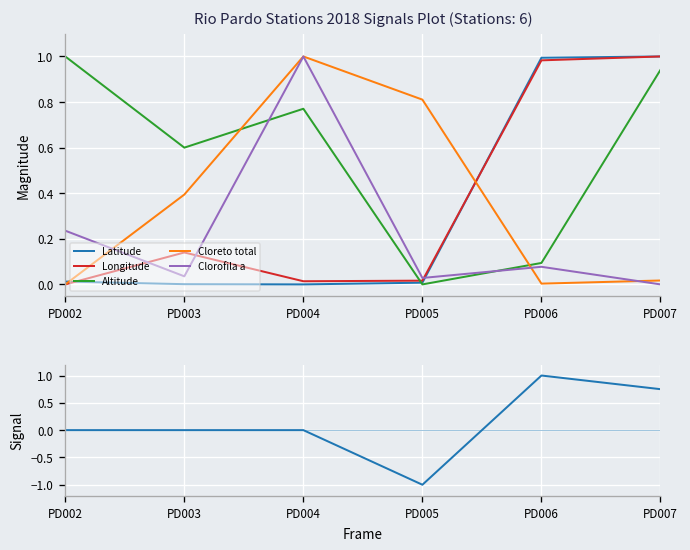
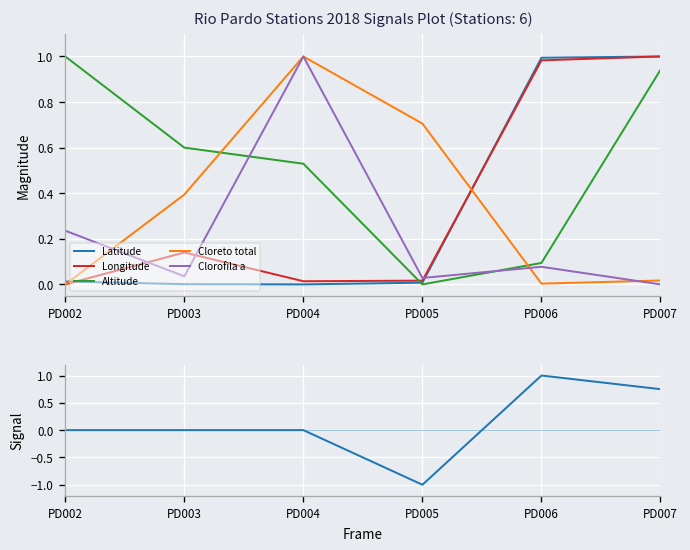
  {
    "Rio Pardo Stations 2018 Signals Plot (Stations: 6)": {
      "Latitude": {
        "PD004": 0.00
      },
      "Longitude": {
        "PD004": 0.01
      },
      "Altitude": {
        "PD002": 1.00,
        "PD003": 0.60,
-       "PD004": 0.77,
+       "PD004": 0.53,
        "PD006": 0.09,
        "PD007": 0.94
      },
      "Cloreto total": {
        "PD003": 0.39,
-       "PD005": 0.81,
+       "PD005": 0.71,
        "PD006": 0.00,
        "PD007": 0.02
      },
      "Clorofila a": {
        "PD002": 0.24,
        "PD006": 0.08,
        "PD007": 0.00
      }
    }
  }
